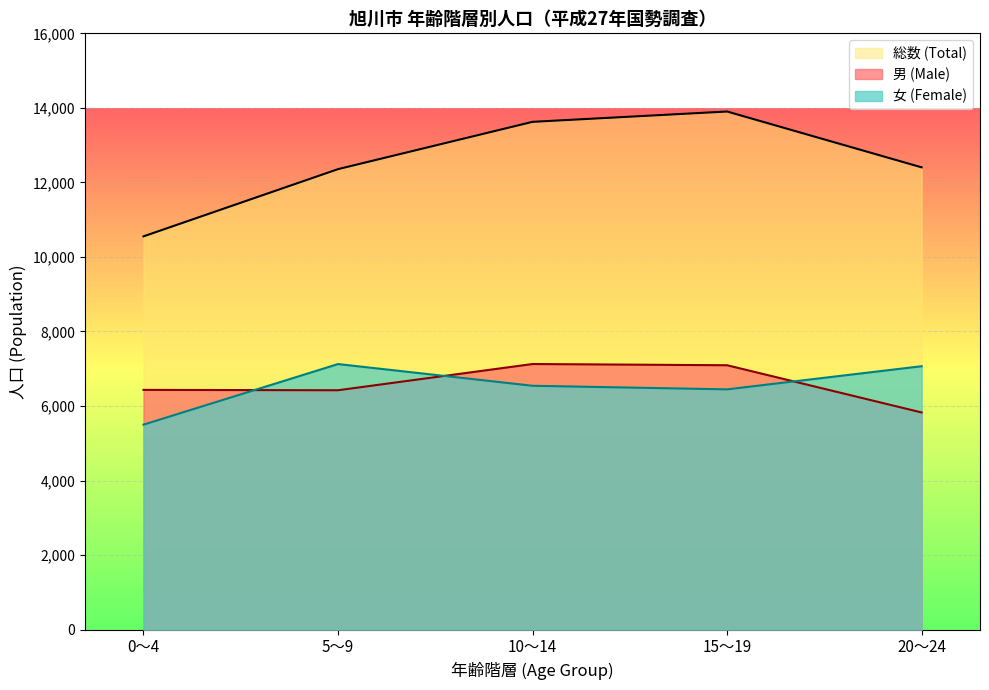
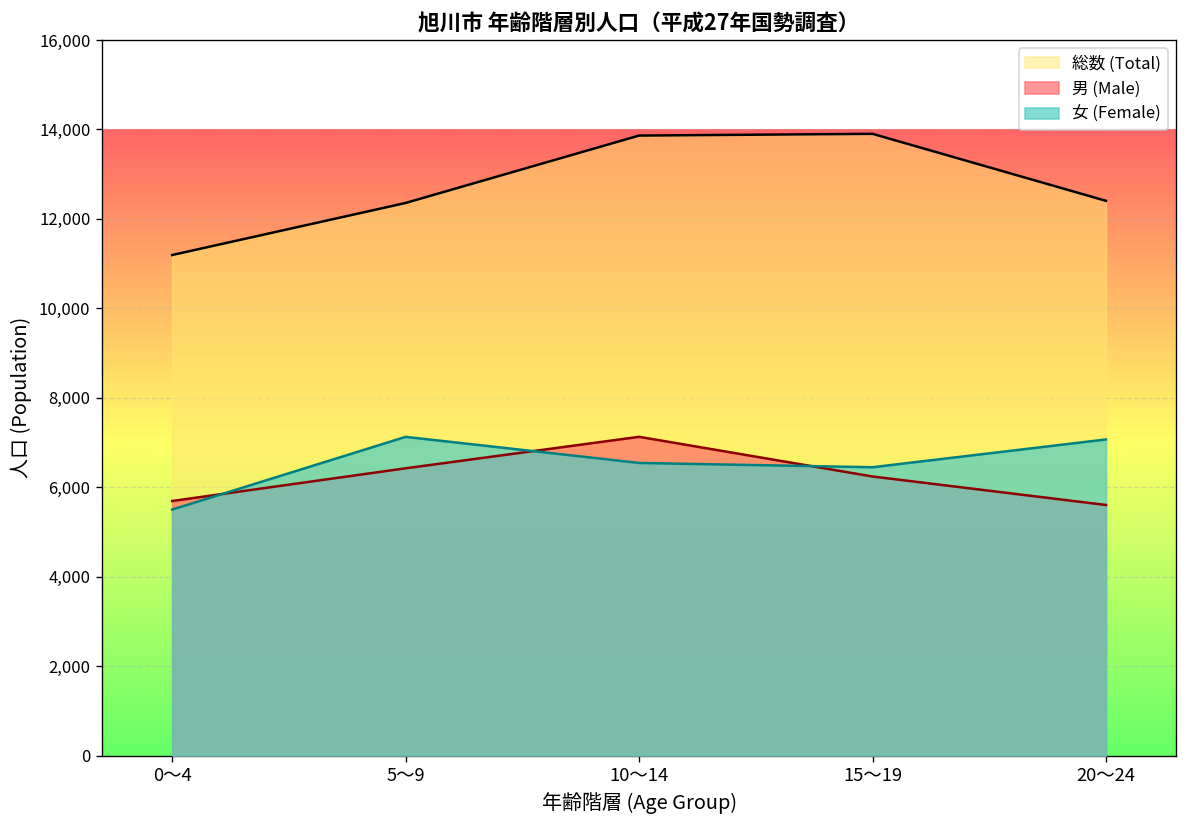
  {
    "総数 (Total)": {
-     "0～4": "10,600",
+     "0～4": "11,200",
      "5～9": "12,400",
-     "10～14": "13,600",
+     "10～14": "13,900",
      "15～19": "13,900",
      "20～24": "12,400"
    },
    "男 (Male)": {
-     "0～4": "6,400",
+     "0～4": "5,700",
      "5～9": "6,400",
      "10～14": "7,100",
-     "15～19": "7,100",
-     "20～24": "5,800"
+     "15～19": "6,200",
+     "20～24": "5,600"
    },
    "女 (Female)": {
      "0～4": "5,500",
      "5～9": "7,100",
      "10～14": "6,500",
      "15～19": "6,400",
      "20～24": "7,100"
    }
  }
